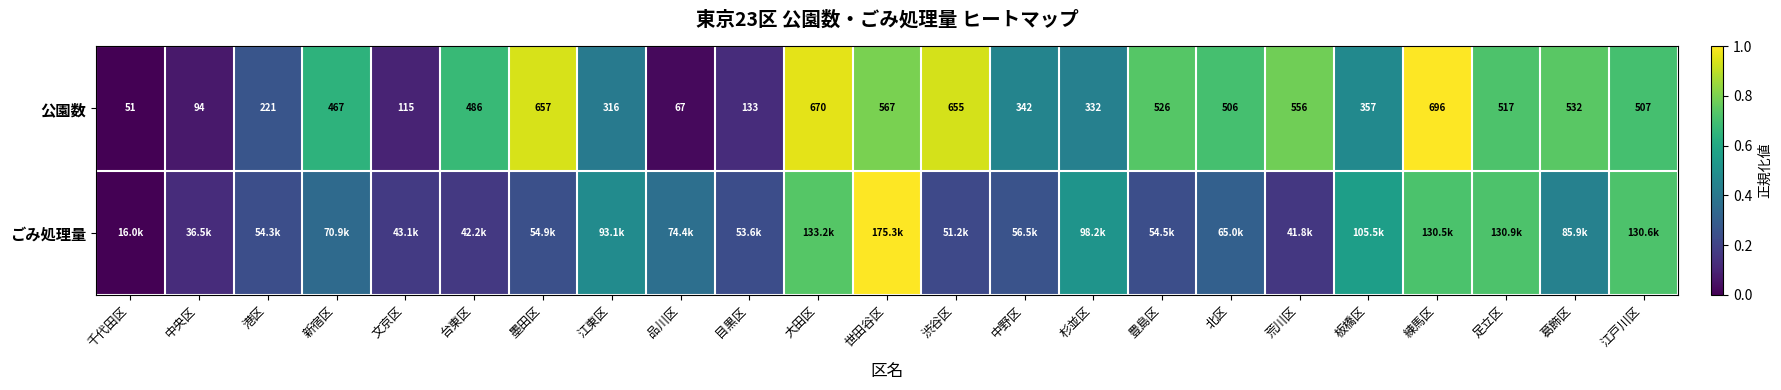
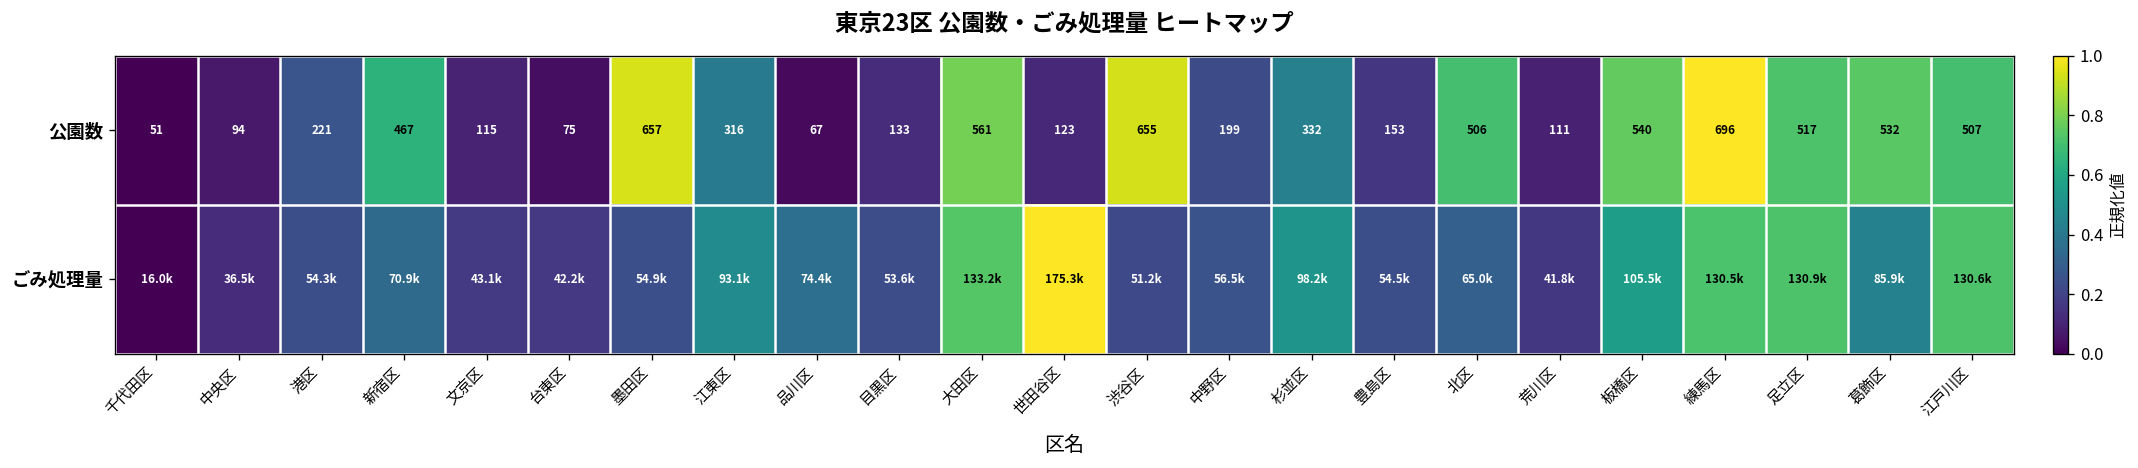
  {
    "公園数": {
      "千代田区": "51",
      "中央区": "94",
      "港区": "221",
      "新宿区": "467",
      "文京区": "115",
-     "台東区": "486",
+     "台東区": "75",
      "墨田区": "657",
      "江東区": "316",
      "品川区": "67",
      "目黒区": "133",
-     "大田区": "670",
-     "世田谷区": "567",
+     "大田区": "561",
+     "世田谷区": "123",
      "渋谷区": "655",
-     "中野区": "342",
+     "中野区": "199",
      "杉並区": "332",
-     "豊島区": "526",
+     "豊島区": "153",
      "北区": "506",
-     "荒川区": "556",
-     "板橋区": "357",
+     "荒川区": "111",
+     "板橋区": "540",
      "練馬区": "696",
      "足立区": "517",
      "葛飾区": "532",
      "江戸川区": "507"
    },
    "ごみ処理量": {
      "千代田区": "16.0k",
      "中央区": "36.5k",
      "港区": "54.3k",
      "新宿区": "70.9k",
      "文京区": "43.1k",
      "台東区": "42.2k",
      "墨田区": "54.9k",
      "江東区": "93.1k",
      "品川区": "74.4k",
      "目黒区": "53.6k",
      "大田区": "133.2k",
      "世田谷区": "175.3k",
      "渋谷区": "51.2k",
      "中野区": "56.5k",
      "杉並区": "98.2k",
      "豊島区": "54.5k",
      "北区": "65.0k",
      "荒川区": "41.8k",
      "板橋区": "105.5k",
      "練馬区": "130.5k",
      "足立区": "130.9k",
      "葛飾区": "85.9k",
      "江戸川区": "130.6k"
    }
  }
